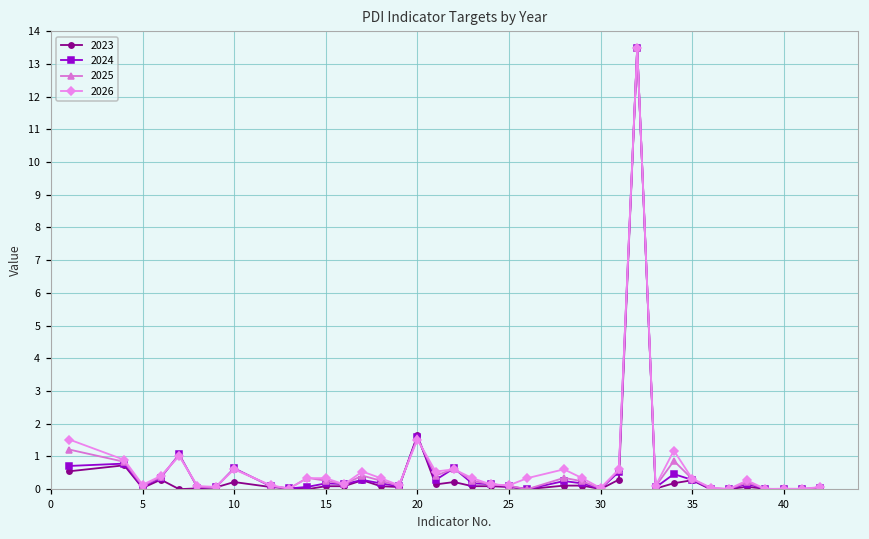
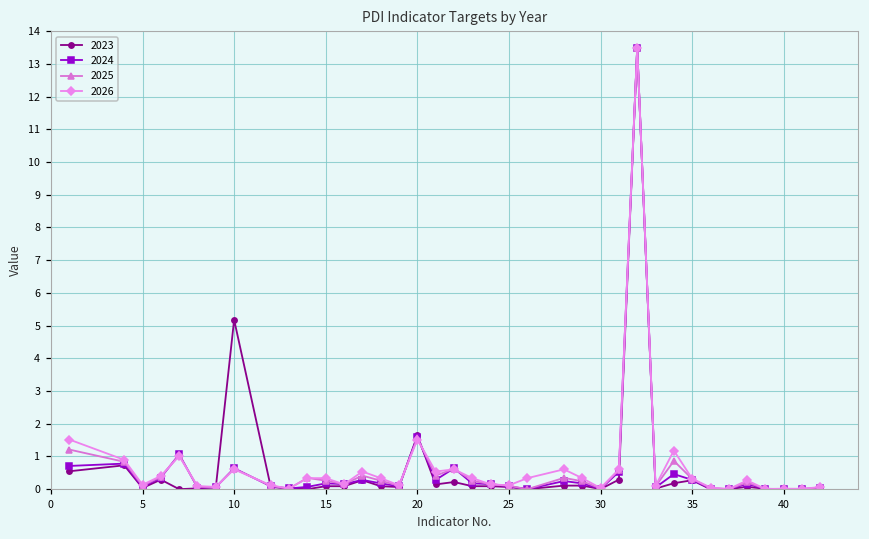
  {
    "2023": {
-     "10": 0.2,
+     "10": 5.2,
      "15": 0.1
    }
  }
